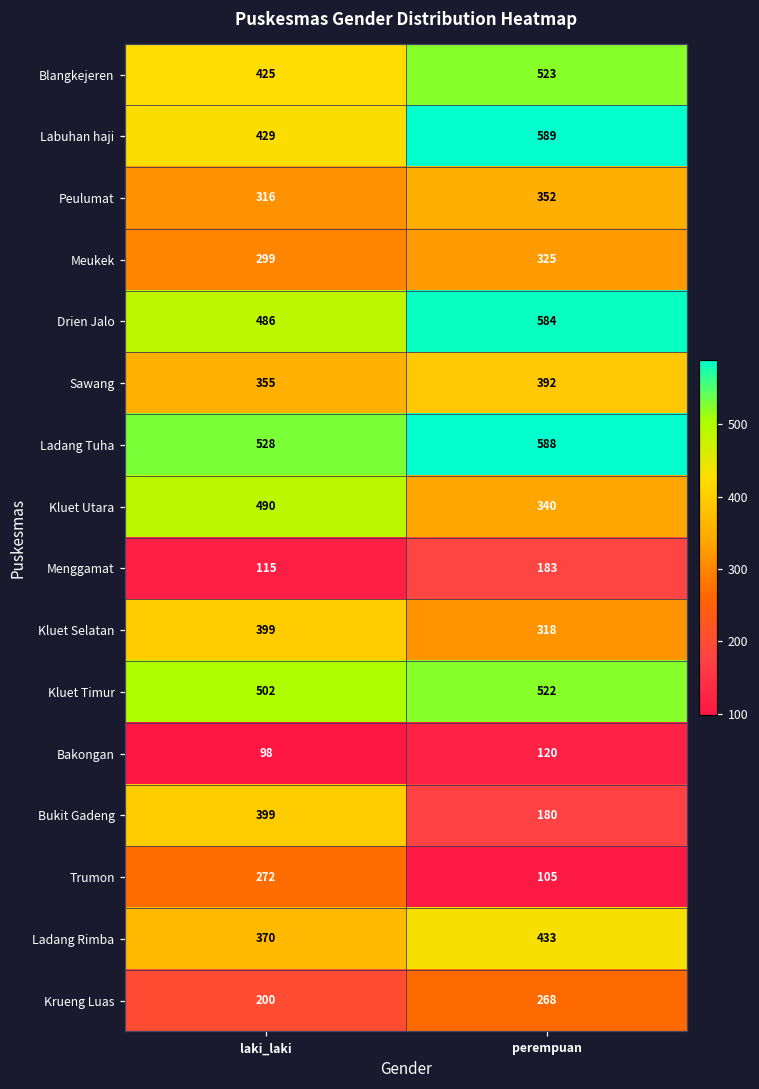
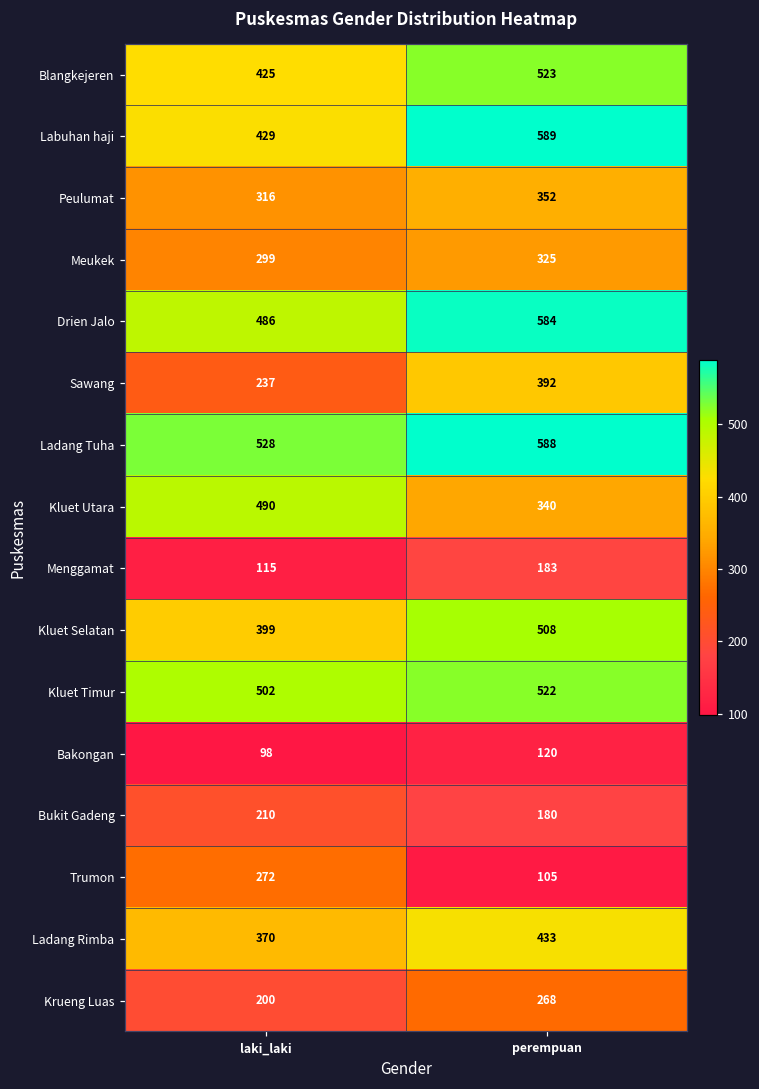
  {
    "Blangkejeren": {
      "laki_laki": 425,
      "perempuan": 523
    },
    "Labuhan haji": {
      "laki_laki": 429,
      "perempuan": 589
    },
    "Peulumat": {
      "laki_laki": 316,
      "perempuan": 352
    },
    "Meukek": {
      "laki_laki": 299,
      "perempuan": 325
    },
    "Drien Jalo": {
      "laki_laki": 486,
      "perempuan": 584
    },
    "Sawang": {
-     "laki_laki": 355,
+     "laki_laki": 237,
      "perempuan": 392
    },
    "Ladang Tuha": {
      "laki_laki": 528,
      "perempuan": 588
    },
    "Kluet Utara": {
      "laki_laki": 490,
      "perempuan": 340
    },
    "Menggamat": {
      "laki_laki": 115,
      "perempuan": 183
    },
    "Kluet Selatan": {
      "laki_laki": 399,
-     "perempuan": 318
+     "perempuan": 508
    },
    "Kluet Timur": {
      "laki_laki": 502,
      "perempuan": 522
    },
    "Bakongan": {
      "laki_laki": 98,
      "perempuan": 120
    },
    "Bukit Gadeng": {
-     "laki_laki": 399,
+     "laki_laki": 210,
      "perempuan": 180
    },
    "Trumon": {
      "laki_laki": 272,
      "perempuan": 105
    },
    "Ladang Rimba": {
      "laki_laki": 370,
      "perempuan": 433
    },
    "Krueng Luas": {
      "laki_laki": 200,
      "perempuan": 268
    }
  }
